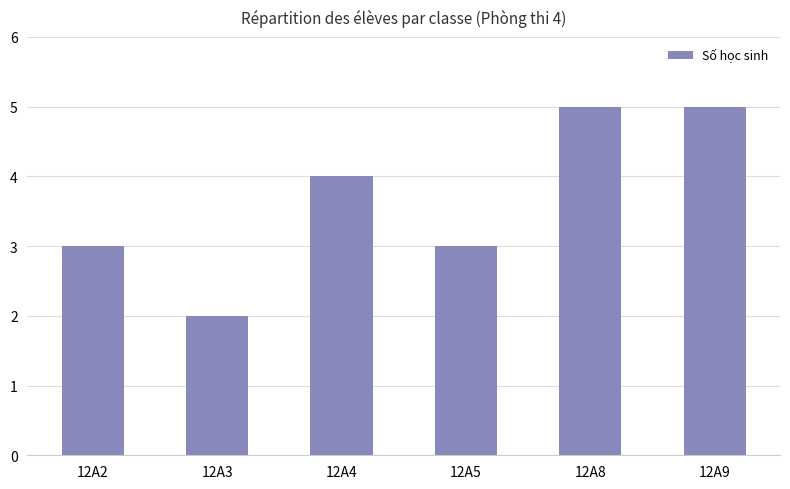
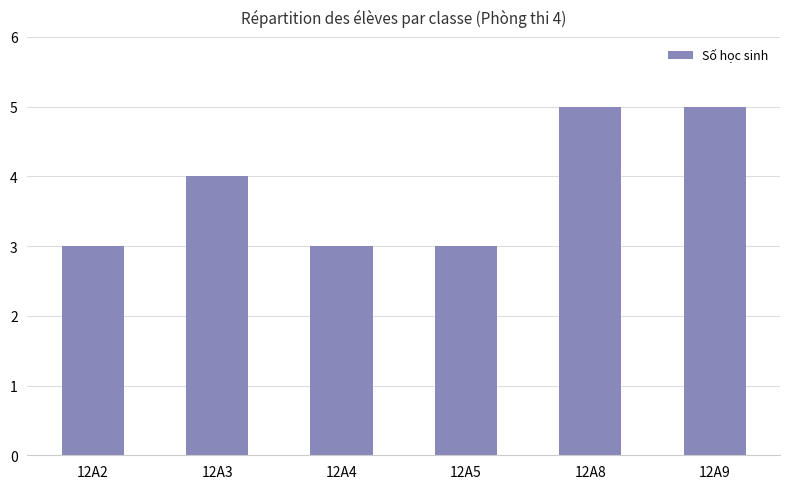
  {
    "12A2": 3,
-   "12A3": 2,
-   "12A4": 4,
+   "12A3": 4,
+   "12A4": 3,
    "12A5": 3,
    "12A8": 5,
    "12A9": 5
  }
